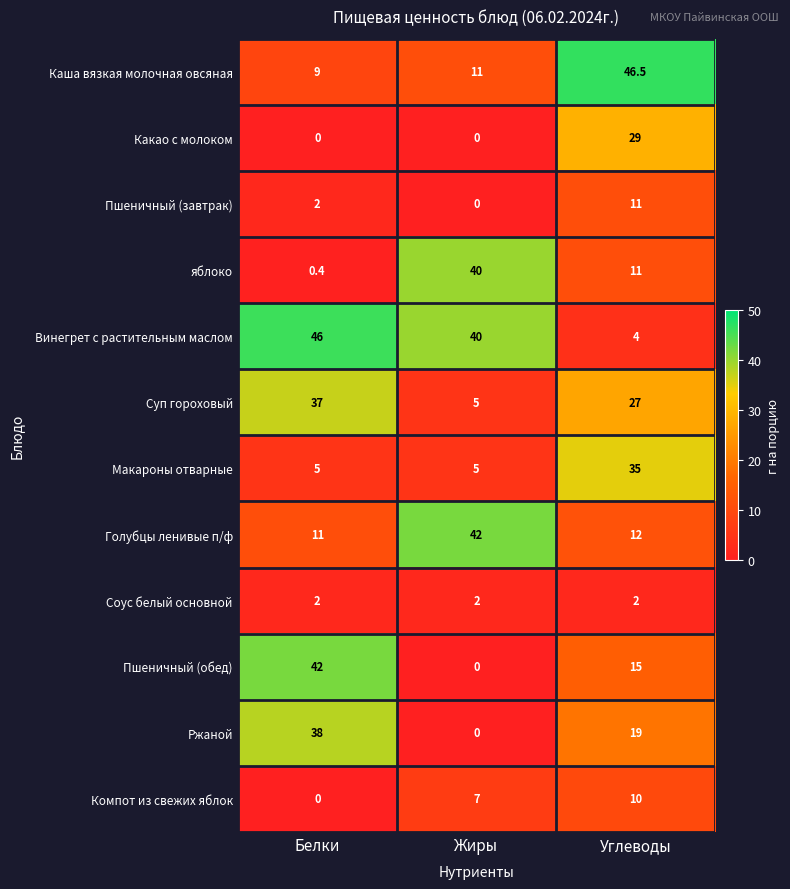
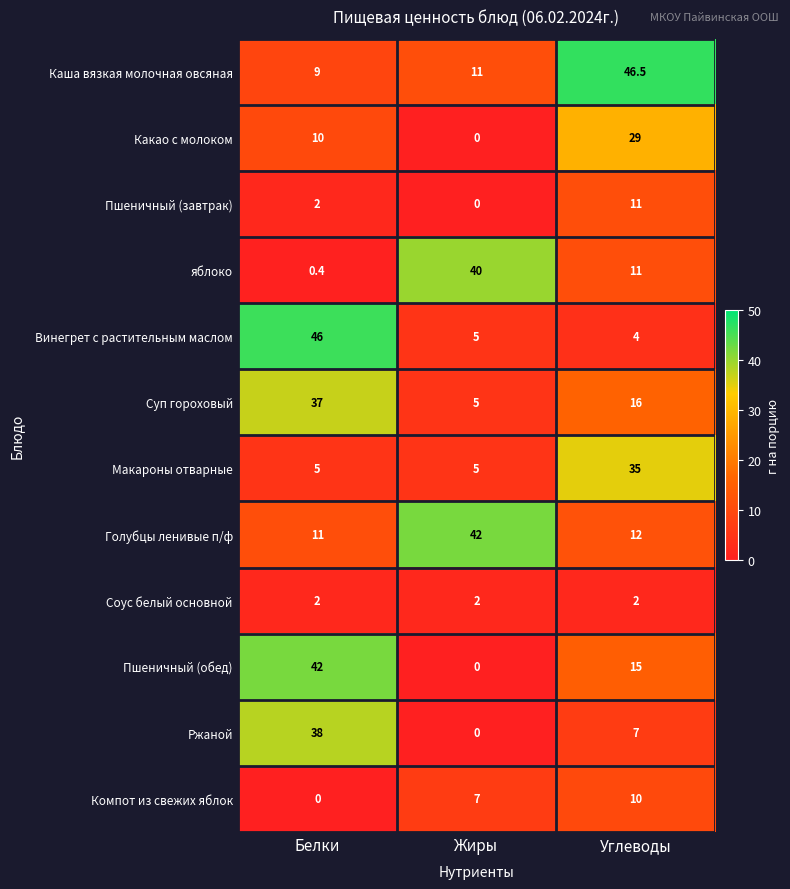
  {
    "Каша вязкая молочная овсяная": {
      "Белки": 9,
      "Жиры": 11,
      "Углеводы": 46.5
    },
    "Какао с молоком": {
-     "Белки": 0,
+     "Белки": 10,
      "Жиры": 0,
      "Углеводы": 29
    },
    "Пшеничный (завтрак)": {
      "Белки": 2,
      "Жиры": 0,
      "Углеводы": 11
    },
    "яблоко": {
      "Белки": 0.4,
      "Жиры": 40,
      "Углеводы": 11
    },
    "Винегрет с растительным маслом": {
      "Белки": 46,
-     "Жиры": 40,
+     "Жиры": 5,
      "Углеводы": 4
    },
    "Суп гороховый": {
      "Белки": 37,
      "Жиры": 5,
-     "Углеводы": 27
+     "Углеводы": 16
    },
    "Макароны отварные": {
      "Белки": 5,
      "Жиры": 5,
      "Углеводы": 35
    },
    "Голубцы ленивые п/ф": {
      "Белки": 11,
      "Жиры": 42,
      "Углеводы": 12
    },
    "Соус белый основной": {
      "Белки": 2,
      "Жиры": 2,
      "Углеводы": 2
    },
    "Пшеничный (обед)": {
      "Белки": 42,
      "Жиры": 0,
      "Углеводы": 15
    },
    "Ржаной": {
      "Белки": 38,
      "Жиры": 0,
-     "Углеводы": 19
+     "Углеводы": 7
    },
    "Компот из свежих яблок": {
      "Белки": 0,
      "Жиры": 7,
      "Углеводы": 10
    }
  }
